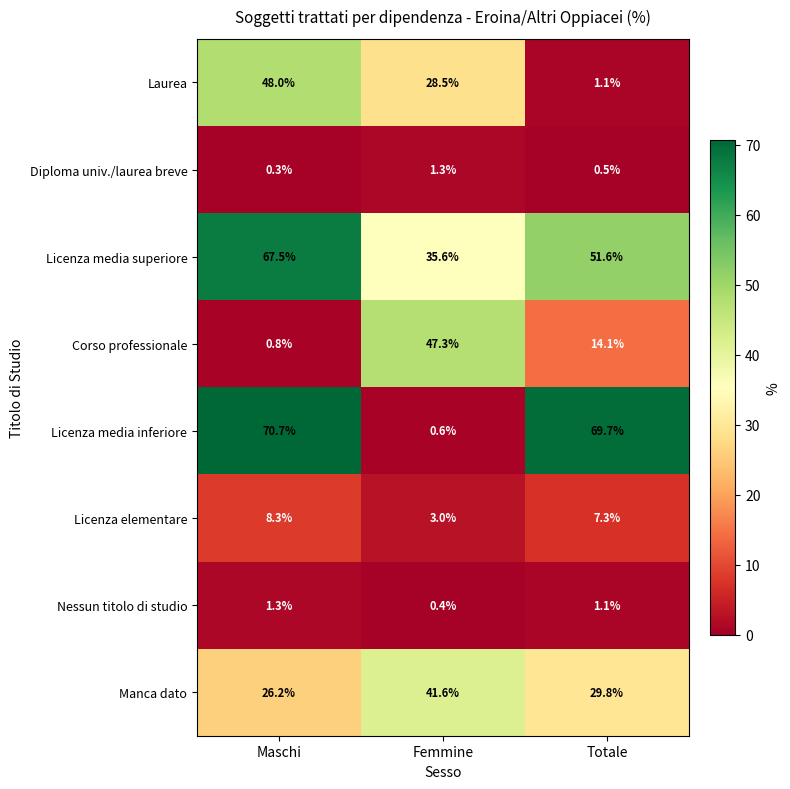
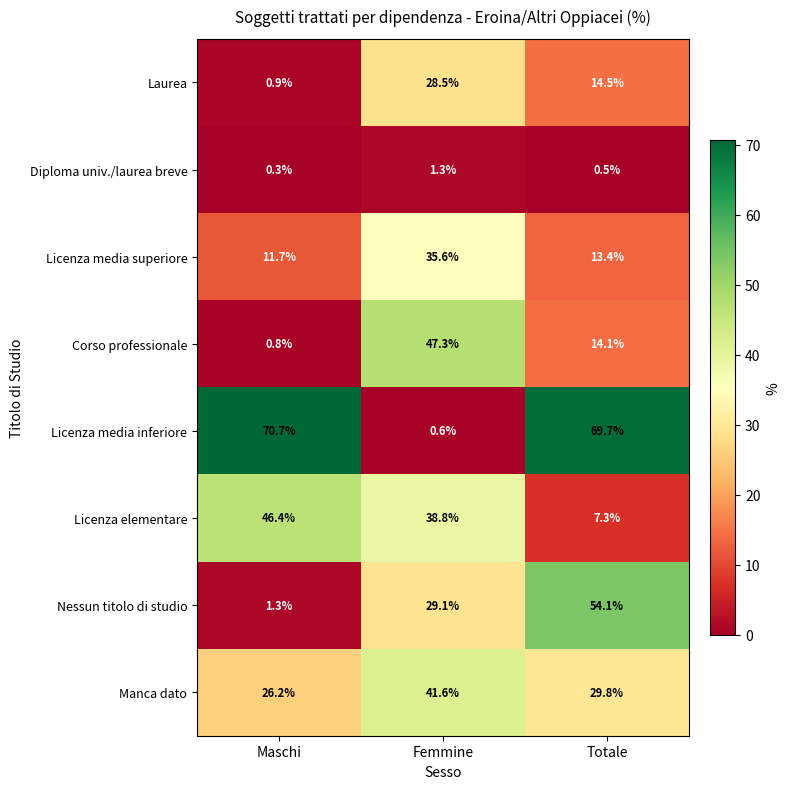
  {
    "Laurea": {
-     "Maschi": "48.0%",
+     "Maschi": "0.9%",
      "Femmine": "28.5%",
-     "Totale": "1.1%"
+     "Totale": "14.5%"
    },
    "Diploma univ./laurea breve": {
      "Maschi": "0.3%",
      "Femmine": "1.3%",
      "Totale": "0.5%"
    },
    "Licenza media superiore": {
-     "Maschi": "67.5%",
+     "Maschi": "11.7%",
      "Femmine": "35.6%",
-     "Totale": "51.6%"
+     "Totale": "13.4%"
    },
    "Corso professionale": {
      "Maschi": "0.8%",
      "Femmine": "47.3%",
      "Totale": "14.1%"
    },
    "Licenza media inferiore": {
      "Maschi": "70.7%",
      "Femmine": "0.6%",
      "Totale": "69.7%"
    },
    "Licenza elementare": {
-     "Maschi": "8.3%",
-     "Femmine": "3.0%",
+     "Maschi": "46.4%",
+     "Femmine": "38.8%",
      "Totale": "7.3%"
    },
    "Nessun titolo di studio": {
      "Maschi": "1.3%",
-     "Femmine": "0.4%",
-     "Totale": "1.1%"
+     "Femmine": "29.1%",
+     "Totale": "54.1%"
    },
    "Manca dato": {
      "Maschi": "26.2%",
      "Femmine": "41.6%",
      "Totale": "29.8%"
    }
  }
